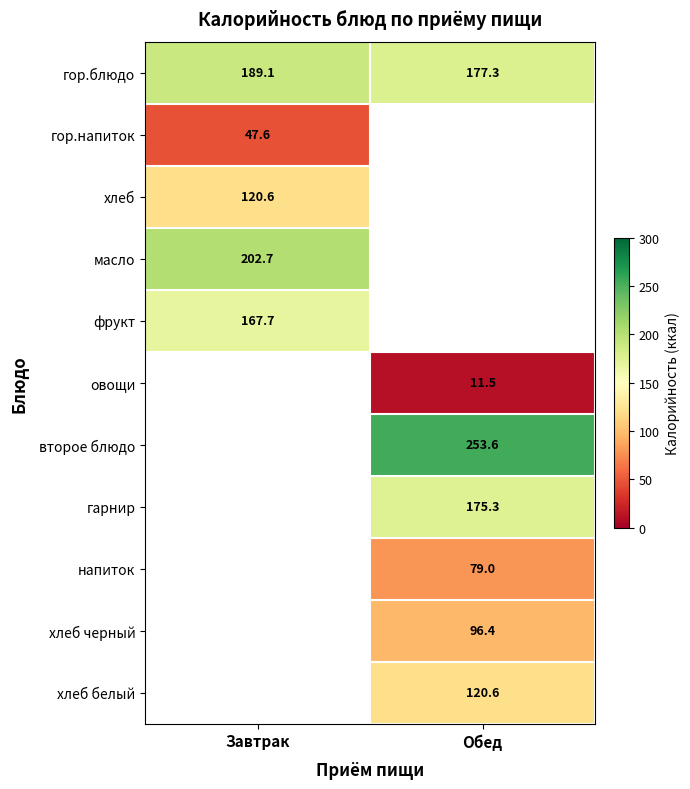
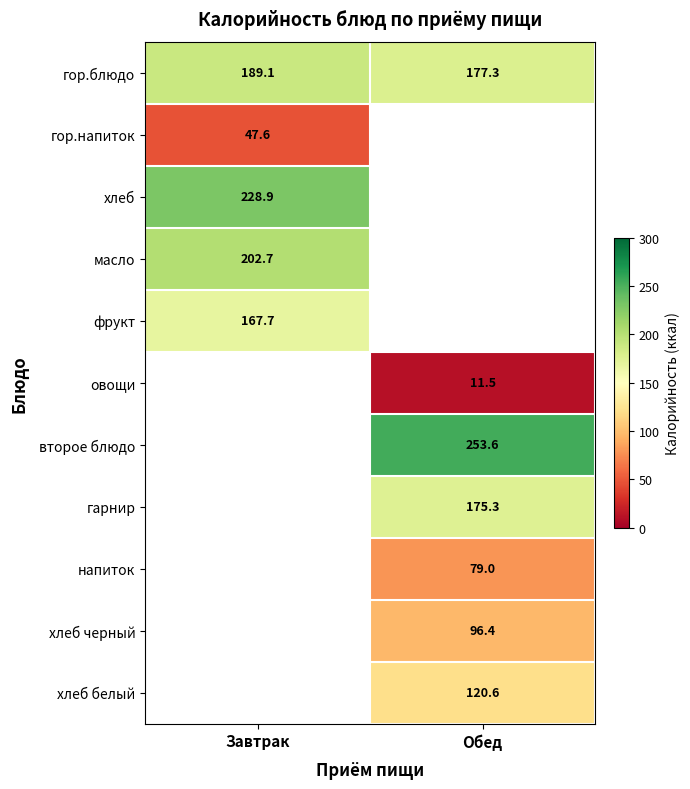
  {
    "гор.блюдо": {
      "Завтрак": 189.1,
      "Обед": 177.3
    },
    "гор.напиток": {
      "Завтрак": 47.6
    },
    "хлеб": {
-     "Завтрак": 120.6
+     "Завтрак": 228.9
    },
    "масло": {
      "Завтрак": 202.7
    },
    "фрукт": {
      "Завтрак": 167.7
    },
    "овощи": {
      "Обед": 11.5
    },
    "второе блюдо": {
      "Обед": 253.6
    },
    "гарнир": {
      "Обед": 175.3
    },
    "напиток": {
      "Обед": 79.0
    },
    "хлеб черный": {
      "Обед": 96.4
    },
    "хлеб белый": {
      "Обед": 120.6
    }
  }
